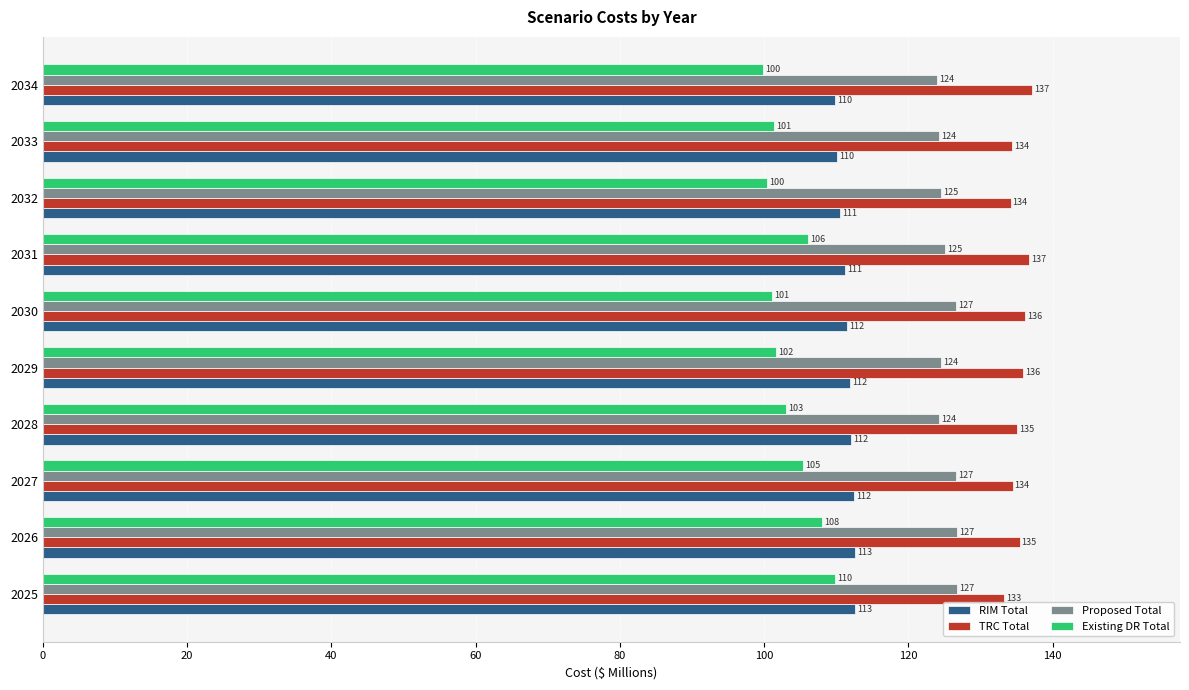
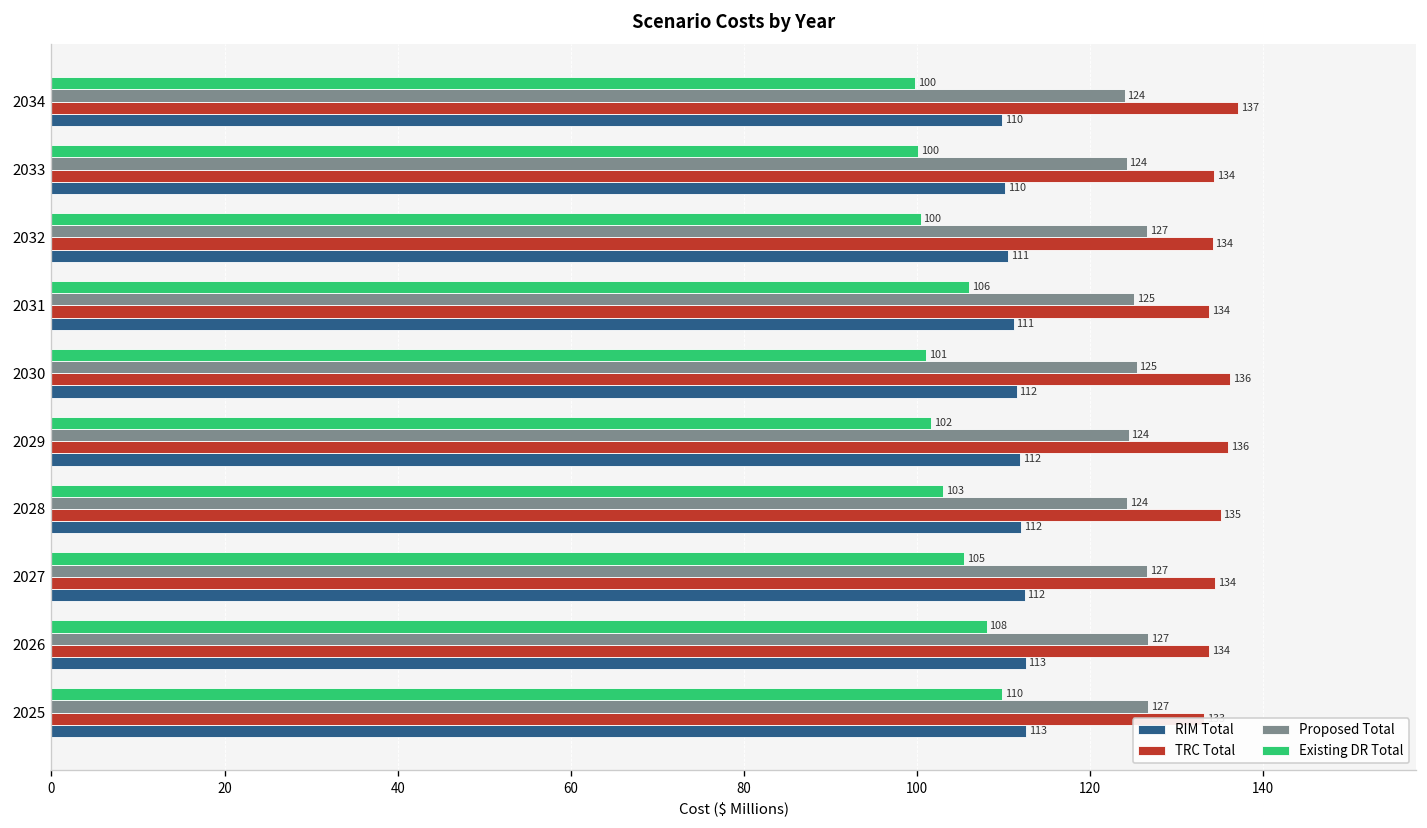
  {
    "RIM Total": {
      "2034": 110,
      "2033": 110,
      "2032": 111,
      "2031": 111,
      "2030": 112,
      "2029": 112,
      "2028": 112,
      "2027": 112,
      "2026": 113,
      "2025": 113
    },
    "TRC Total": {
      "2034": 137,
      "2033": 134,
      "2032": 134,
-     "2031": 137,
+     "2031": 134,
      "2030": 136,
      "2029": 136,
      "2028": 135,
      "2027": 134,
-     "2026": 135
+     "2026": 134
    },
    "Proposed Total": {
      "2034": 124,
      "2033": 124,
-     "2032": 125,
+     "2032": 127,
      "2031": 125,
-     "2030": 127,
+     "2030": 125,
      "2029": 124,
      "2028": 124,
      "2027": 127,
      "2026": 127,
      "2025": 127
    },
    "Existing DR Total": {
      "2034": 100,
-     "2033": 101,
+     "2033": 100,
      "2032": 100,
      "2031": 106,
      "2030": 101,
      "2029": 102,
      "2028": 103,
      "2027": 105,
      "2026": 108,
      "2025": 110
    }
  }
